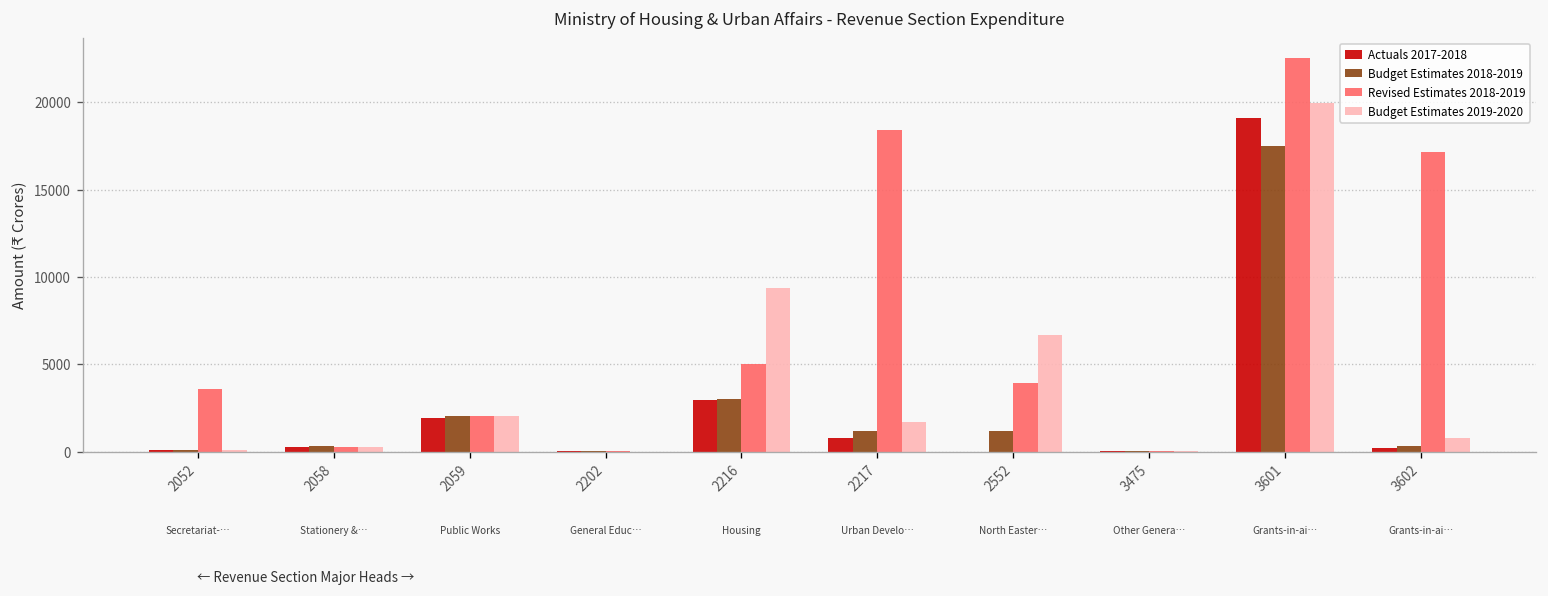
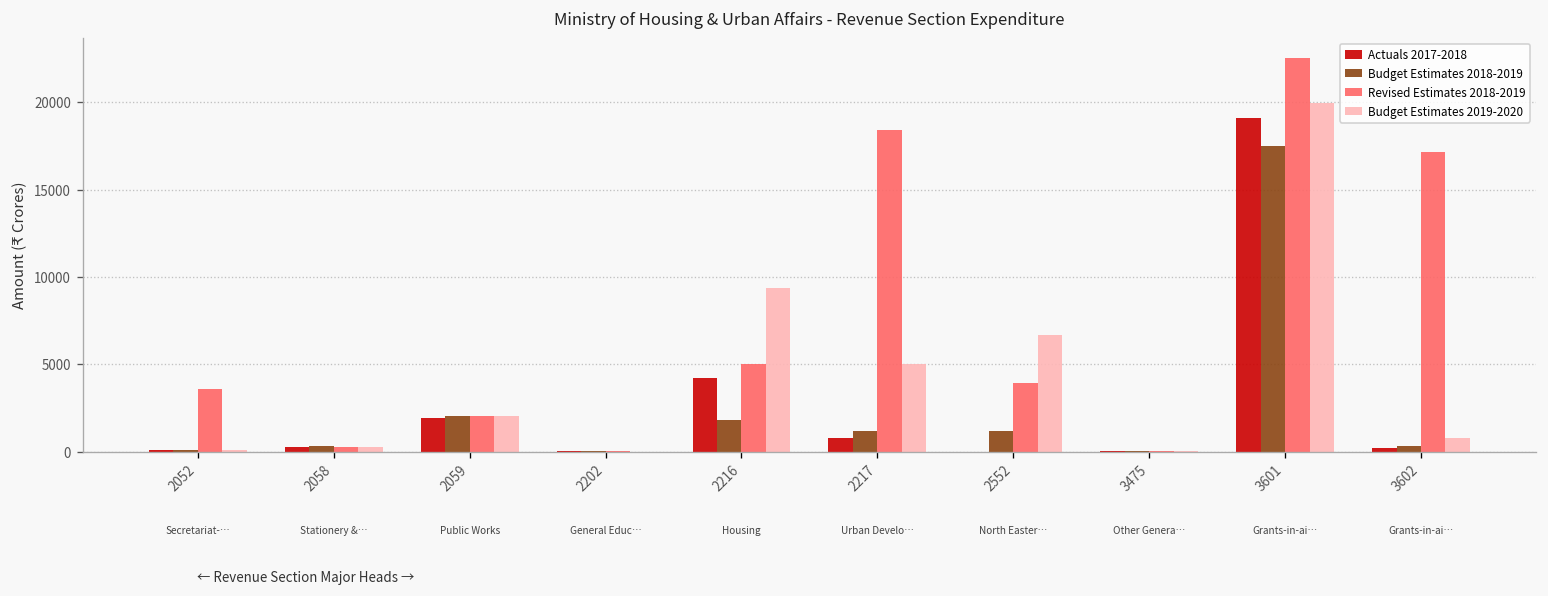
  {
    "Actuals 2017-2018": {
      "2058": 200,
      "2059": 1900,
-     "2216": 2900,
+     "2216": 4200,
      "2217": 800,
      "2552": 0,
      "3601": 19100,
      "3602": 200
    },
    "Budget Estimates 2018-2019": {
      "2058": 300,
      "2059": 2000,
-     "2216": 3000,
+     "2216": 1800,
      "2217": 1200,
      "2552": 1200,
      "3601": 17500,
      "3602": 300
    },
    "Revised Estimates 2018-2019": {
      "2052": 3600,
      "2058": 300,
      "2059": 2000,
      "2216": 5000,
      "2217": 18400,
      "2552": 3900,
      "3601": 22600,
      "3602": 17200
    },
    "Budget Estimates 2019-2020": {
      "2058": 300,
      "2059": 2000,
      "2216": 9400,
-     "2217": 1700,
+     "2217": 5000,
      "2552": 6700,
      "3601": 19900,
      "3602": 800
    }
  }
